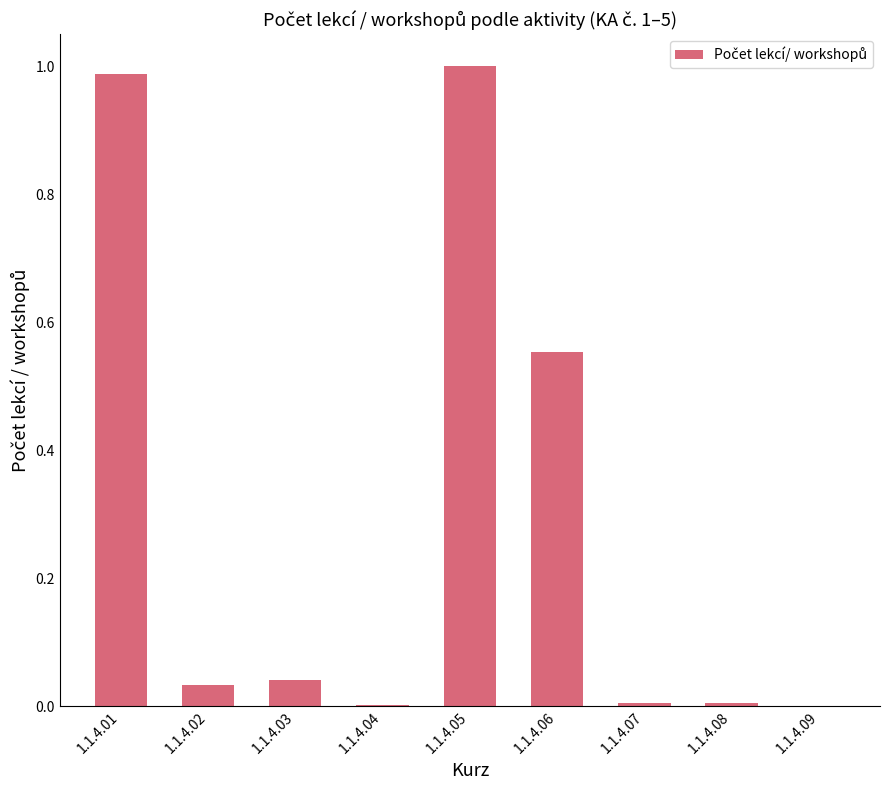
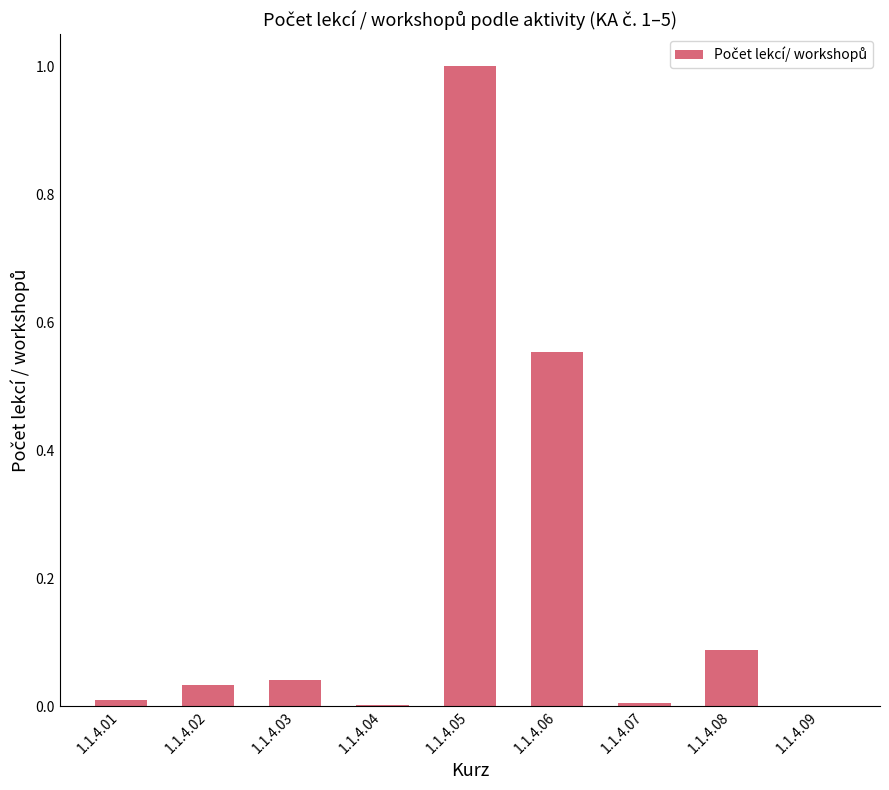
  {
-   "1.1.4.01": 0.99,
+   "1.1.4.01": 0.01,
    "1.1.4.02": 0.03,
    "1.1.4.03": 0.04,
    "1.1.4.05": 1.00,
    "1.1.4.06": 0.55,
    "1.1.4.07": 0.00,
-   "1.1.4.08": 0.00
+   "1.1.4.08": 0.09
  }
